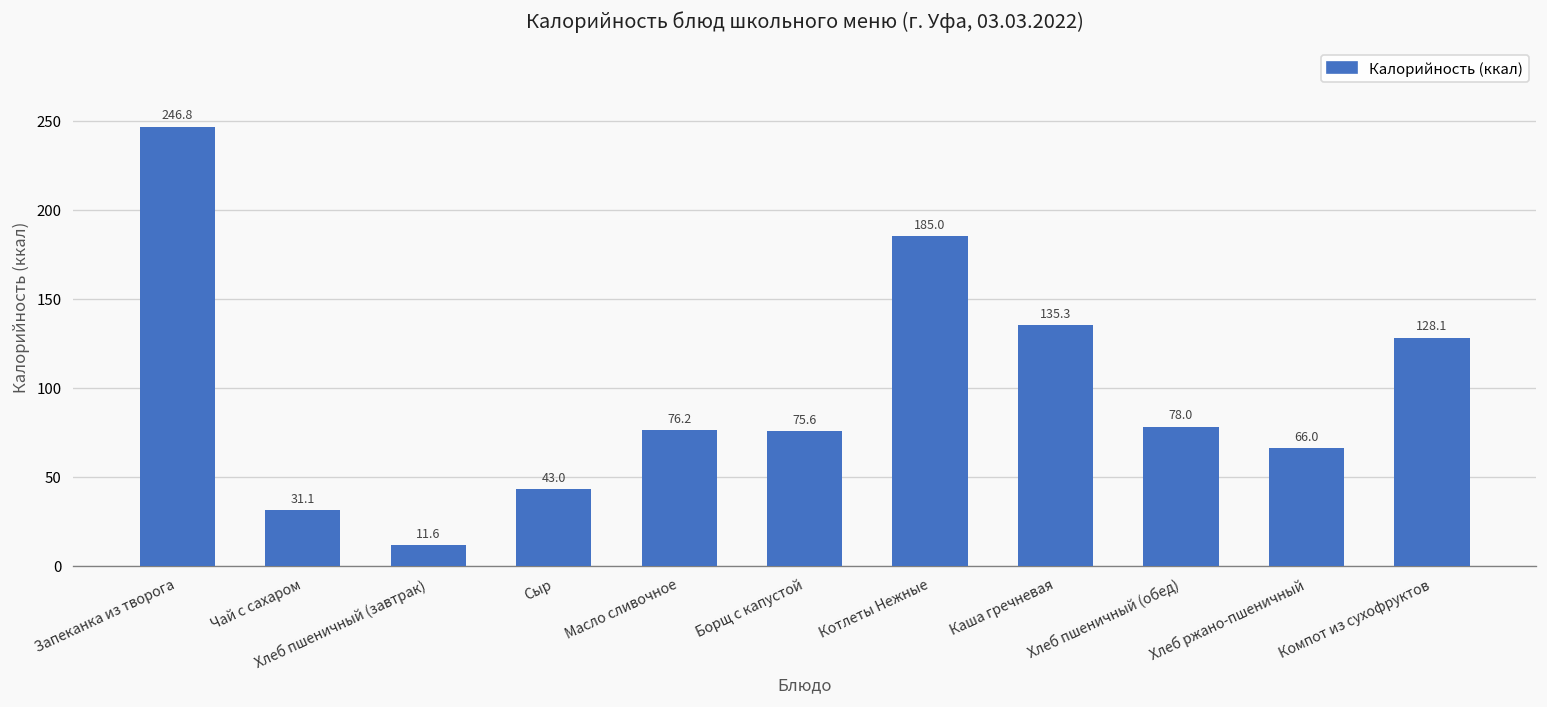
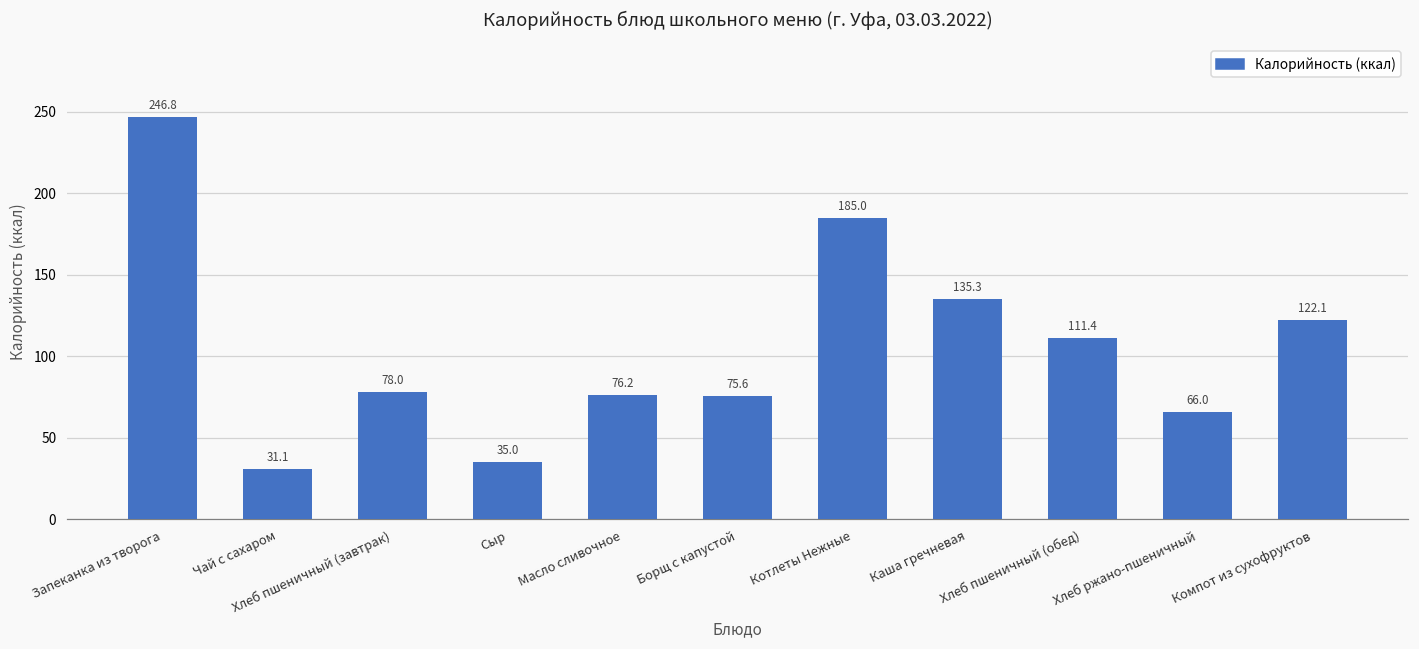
  {
    "Запеканка из творога": 246.8,
    "Чай с сахаром": 31.1,
-   "Хлеб пшеничный (завтрак)": 11.6,
-   "Сыр": 43.0,
+   "Хлеб пшеничный (завтрак)": 78.0,
+   "Сыр": 35.0,
    "Масло сливочное": 76.2,
    "Борщ с капустой": 75.6,
    "Котлеты Нежные": 185.0,
    "Каша гречневая": 135.3,
-   "Хлеб пшеничный (обед)": 78.0,
+   "Хлеб пшеничный (обед)": 111.4,
    "Хлеб ржано-пшеничный": 66.0,
-   "Компот из сухофруктов": 128.1
+   "Компот из сухофруктов": 122.1
  }
